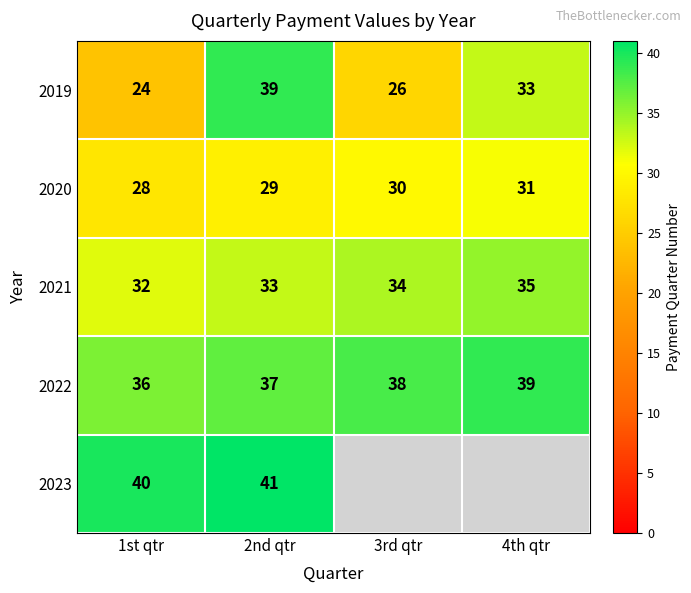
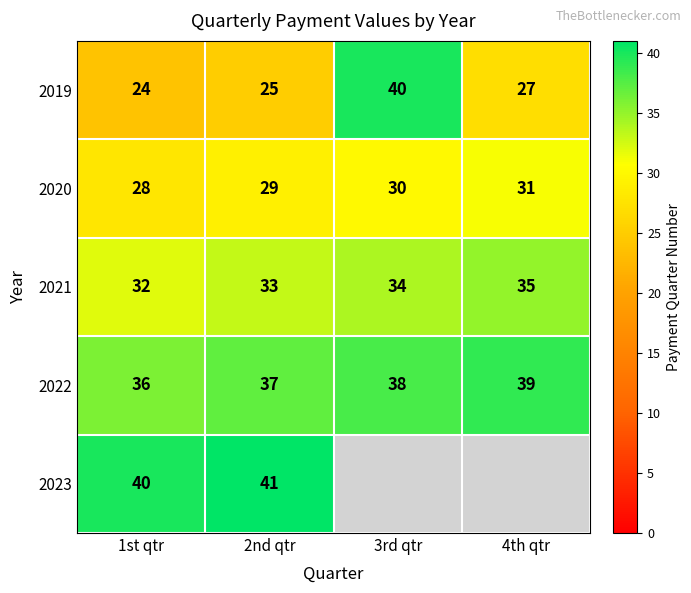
  {
    "2019": {
      "1st qtr": 24,
-     "2nd qtr": 39,
-     "3rd qtr": 26,
-     "4th qtr": 33
+     "2nd qtr": 25,
+     "3rd qtr": 40,
+     "4th qtr": 27
    },
    "2020": {
      "1st qtr": 28,
      "2nd qtr": 29,
      "3rd qtr": 30,
      "4th qtr": 31
    },
    "2021": {
      "1st qtr": 32,
      "2nd qtr": 33,
      "3rd qtr": 34,
      "4th qtr": 35
    },
    "2022": {
      "1st qtr": 36,
      "2nd qtr": 37,
      "3rd qtr": 38,
      "4th qtr": 39
    },
    "2023": {
      "1st qtr": 40,
      "2nd qtr": 41
    }
  }
